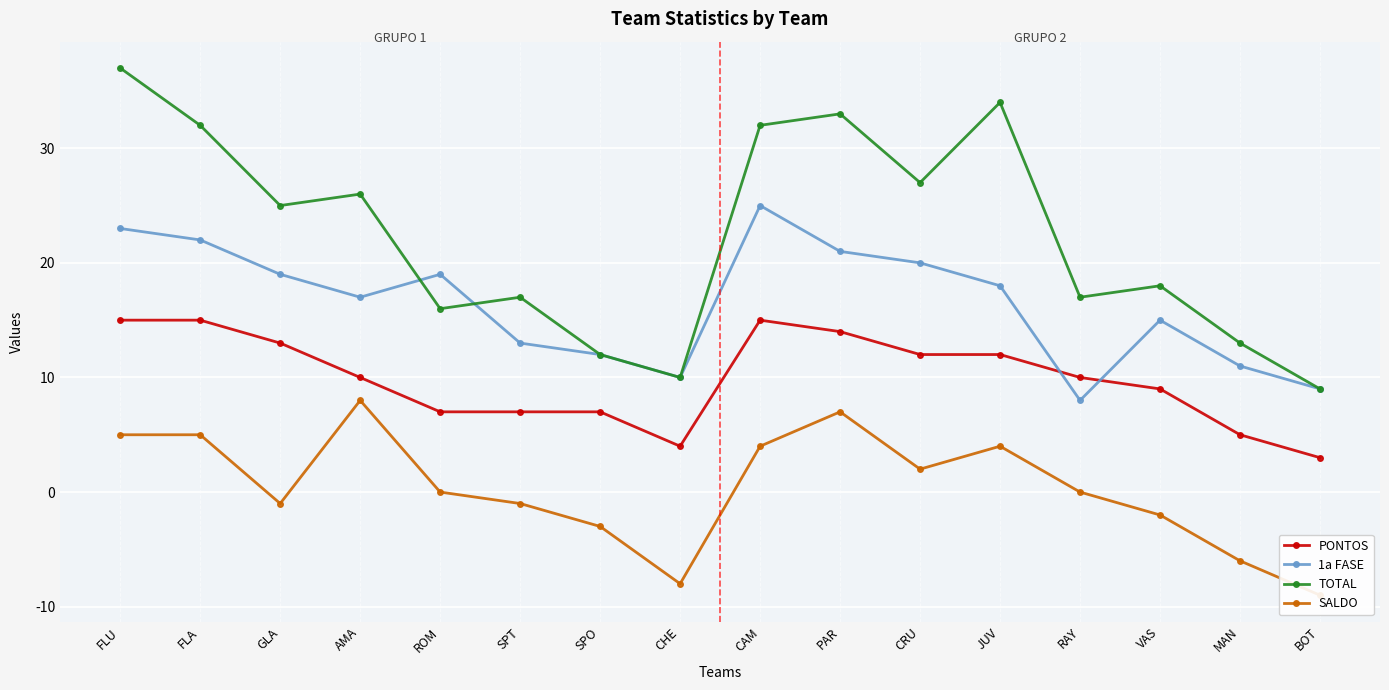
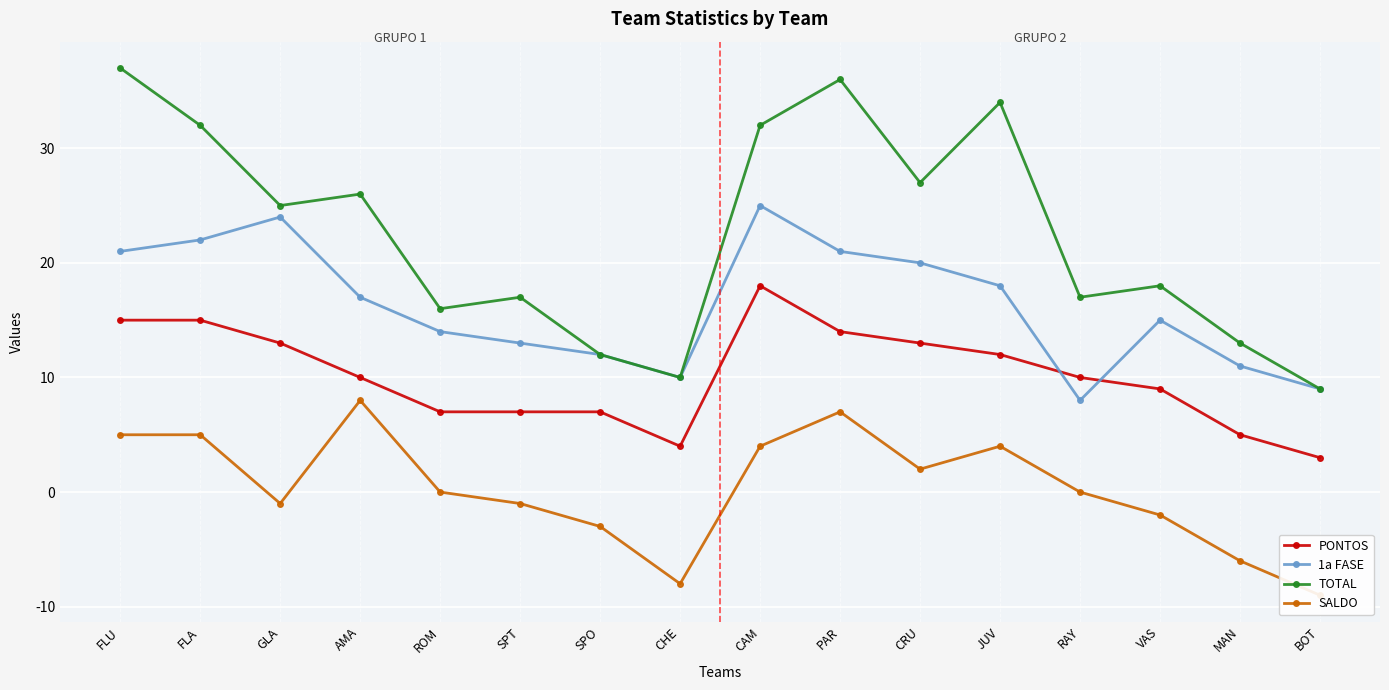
  {
    "PONTOS": {
      "FLU": 15,
      "FLA": 15,
      "GLA": 13,
      "AMA": 10,
      "ROM": 7,
      "SPT": 7,
      "SPO": 7,
      "CHE": 4,
-     "CAM": 15,
+     "CAM": 18,
      "PAR": 14,
-     "CRU": 12,
+     "CRU": 13,
      "JUV": 12,
      "RAY": 10,
      "VAS": 9,
      "MAN": 5,
      "BOT": 3
    },
    "1a FASE": {
-     "FLU": 23,
+     "FLU": 21,
      "FLA": 22,
-     "GLA": 19,
+     "GLA": 24,
      "AMA": 17,
-     "ROM": 19,
+     "ROM": 14,
      "SPT": 13,
      "CAM": 25,
      "PAR": 21,
      "CRU": 20,
      "JUV": 18,
      "RAY": 8,
      "VAS": 15,
      "MAN": 11
    },
    "TOTAL": {
      "FLU": 37,
      "FLA": 32,
      "GLA": 25,
      "AMA": 26,
      "ROM": 16,
      "SPT": 17,
      "CAM": 32,
-     "PAR": 33,
+     "PAR": 36,
      "CRU": 27,
      "JUV": 34,
      "RAY": 17,
      "VAS": 18,
      "MAN": 13
    },
    "SALDO": {
      "FLU": 5,
      "FLA": 5,
      "GLA": -1,
      "AMA": 8,
      "ROM": 0,
      "SPT": -1,
      "SPO": -3,
      "CHE": -8,
      "CAM": 4,
      "PAR": 7,
      "CRU": 2,
      "JUV": 4,
      "RAY": 0,
      "VAS": -2,
      "MAN": -6
    }
  }
